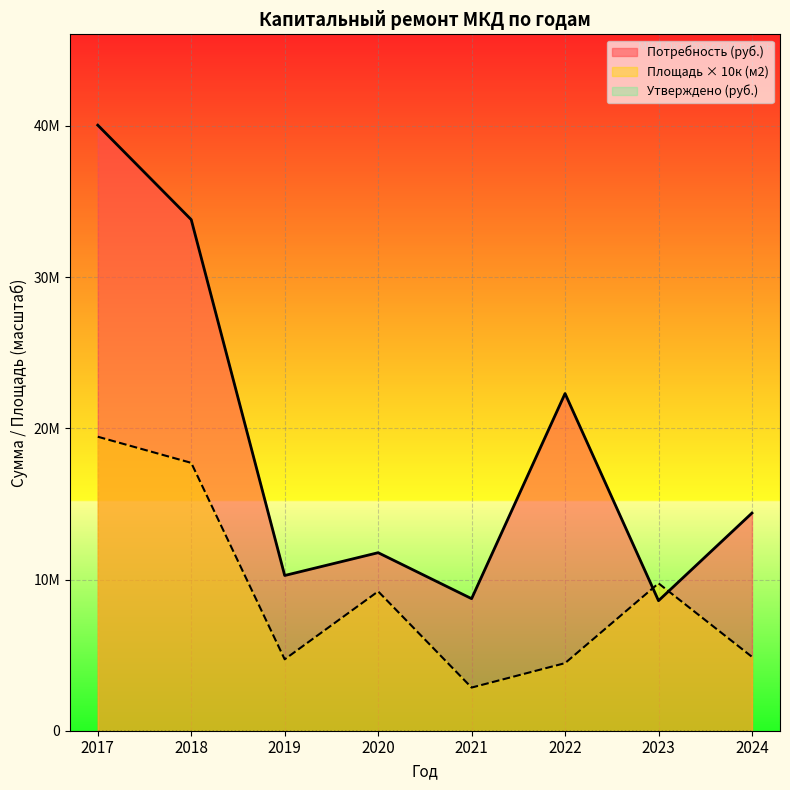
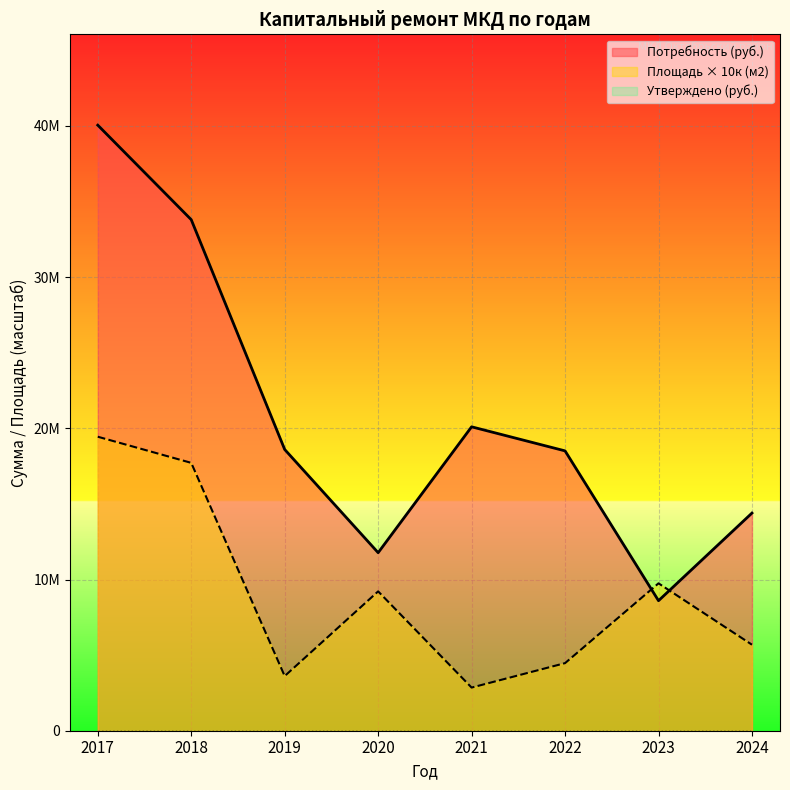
  {
    "Потребность (руб.)": {
      "2017": 40100000,
      "2018": 33800000,
-     "2019": 10300000,
+     "2019": 18600000,
      "2020": 11800000,
-     "2021": 8700000,
-     "2022": 22300000,
+     "2021": 20100000,
+     "2022": 18500000,
      "2023": 8600000,
      "2024": 14400000
    },
    "Площадь × 10к (м2)": {
      "2017": 19400000,
      "2018": 17700000,
-     "2019": 4700000,
+     "2019": 3600000,
      "2020": 9200000,
      "2021": 2900000,
      "2022": 4500000,
      "2023": 9700000,
-     "2024": 4900000
+     "2024": 5700000
    },
    "Утверждено (руб.)": {
      "2017": 0,
      "2018": 0,
      "2019": 0,
      "2020": 0,
      "2021": 0,
      "2022": 0,
      "2023": 0,
      "2024": 0
    }
  }
